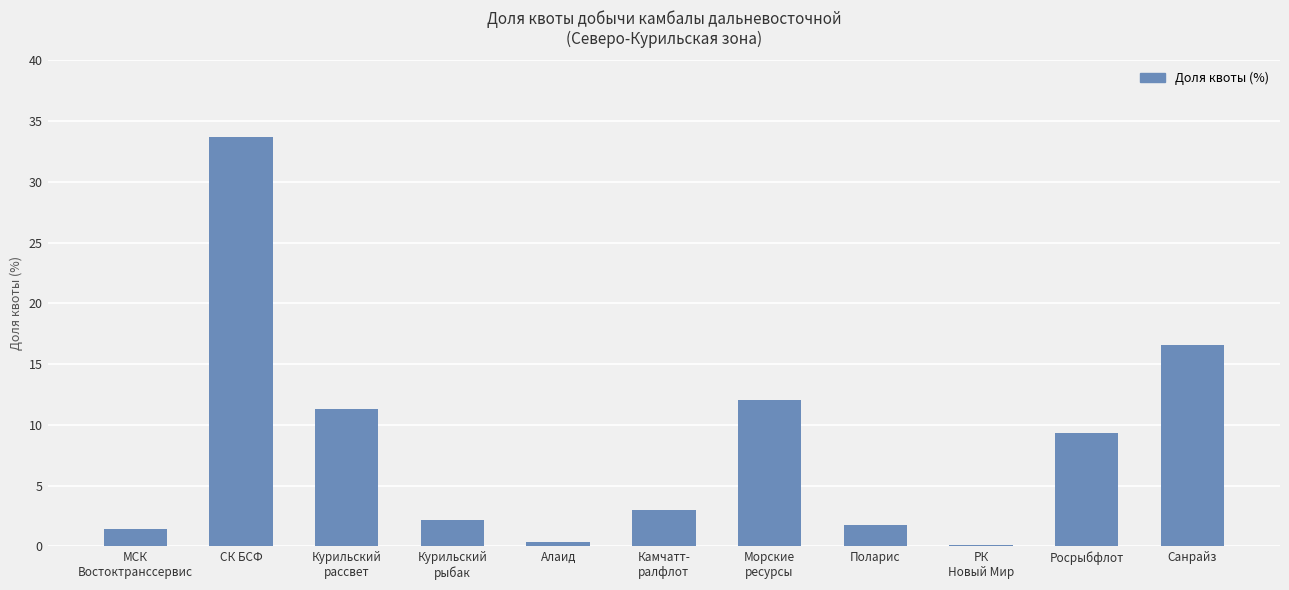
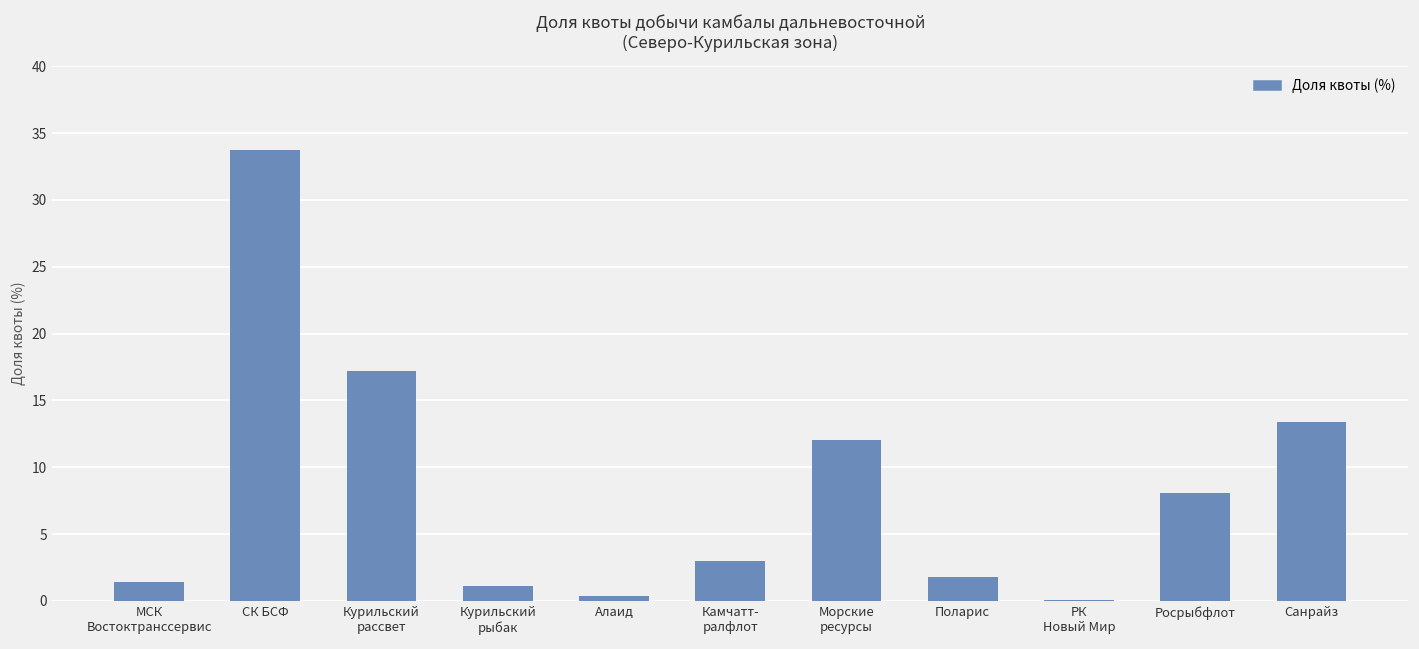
  {
    "МСК Востоктранссервис": 1.4,
    "СК БСФ": 33.7,
-   "Курильский рассвет": 11.3,
-   "Курильский рыбак": 2.2,
+   "Курильский рассвет": 17.2,
+   "Курильский рыбак": 1.1,
    "Алаид": 0.4,
    "Камчатт- ралфлот": 3.0,
    "Морские ресурсы": 12.1,
    "Поларис": 1.8,
-   "Росрыбфлот": 9.3,
-   "Санрайз": 16.6
+   "Росрыбфлот": 8.1,
+   "Санрайз": 13.4
  }
